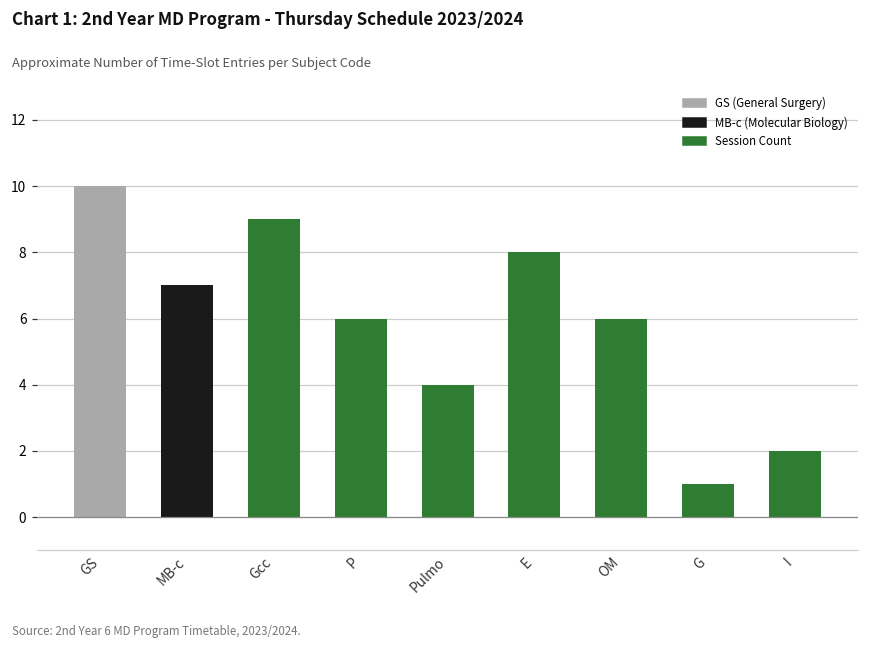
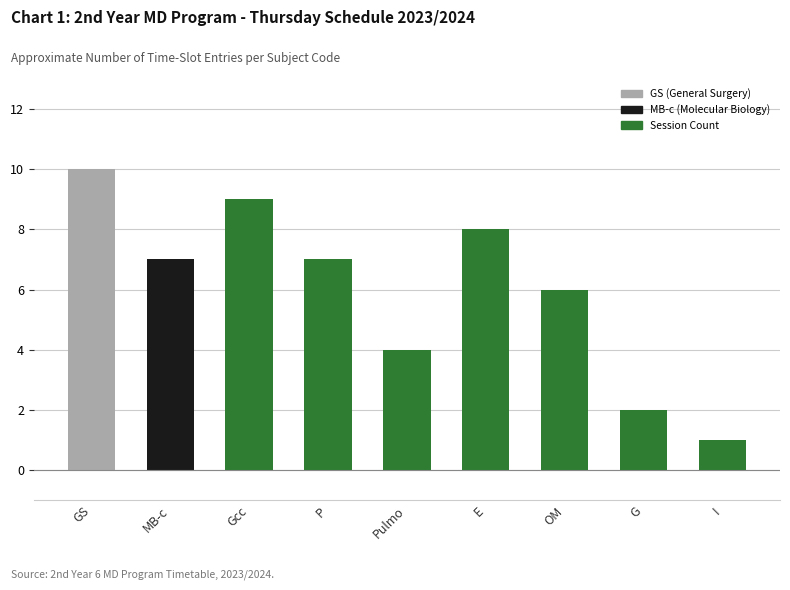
  {
    "GS": 10,
    "MB-c": 7,
    "Gcc": 9,
-   "P": 6,
+   "P": 7,
    "Pulmo": 4,
    "E": 8,
    "OM": 6,
-   "G": 1,
-   "I": 2
+   "G": 2,
+   "I": 1
  }
